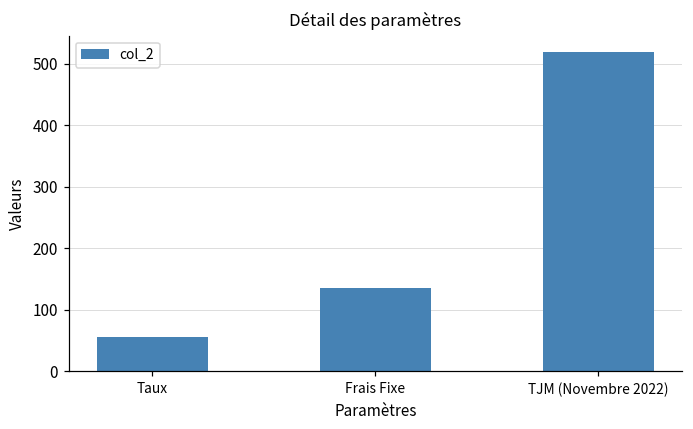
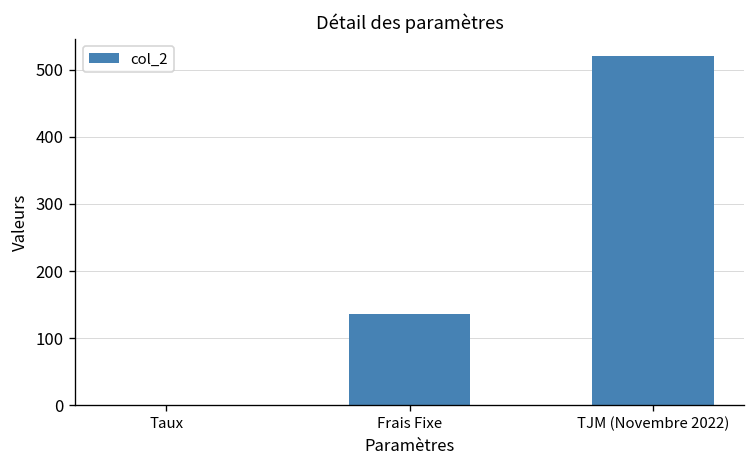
  {
-   "Taux": 60,
+   "Taux": 0,
    "Frais Fixe": 140,
    "TJM (Novembre 2022)": 520
  }
